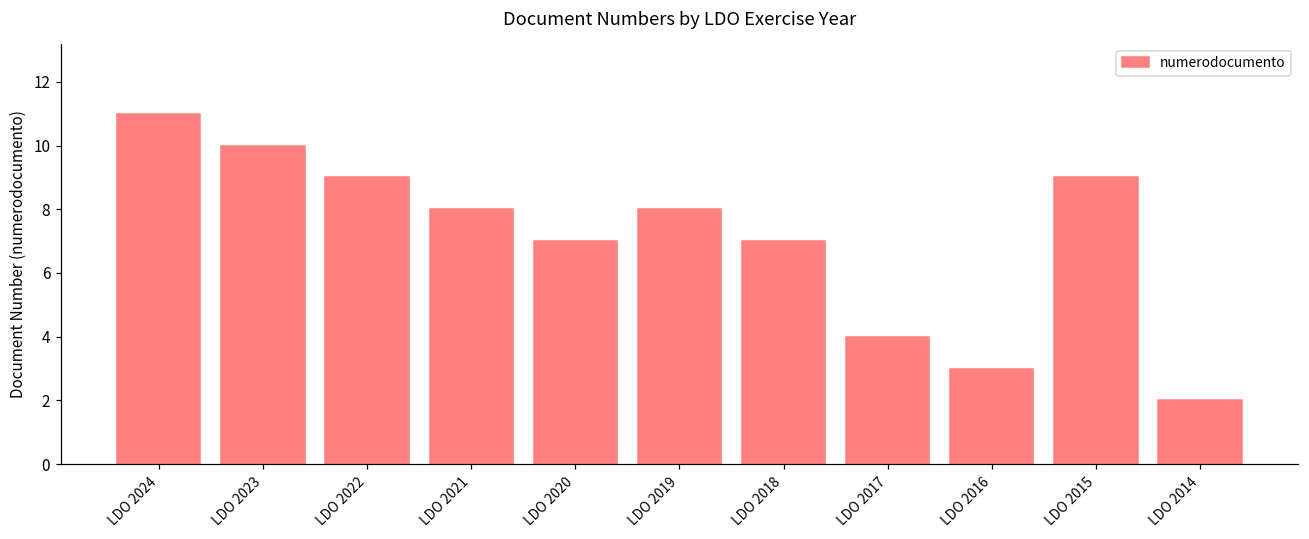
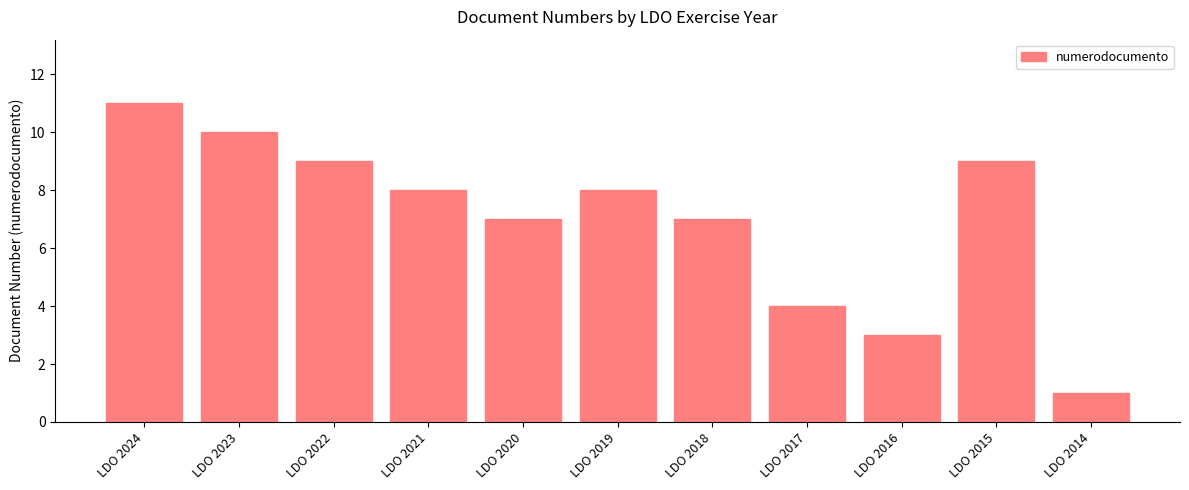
  {
    "LDO 2024": 11,
    "LDO 2023": 10,
    "LDO 2022": 9,
    "LDO 2021": 8,
    "LDO 2020": 7,
    "LDO 2019": 8,
    "LDO 2018": 7,
    "LDO 2017": 4,
    "LDO 2016": 3,
    "LDO 2015": 9,
-   "LDO 2014": 2
+   "LDO 2014": 1
  }
